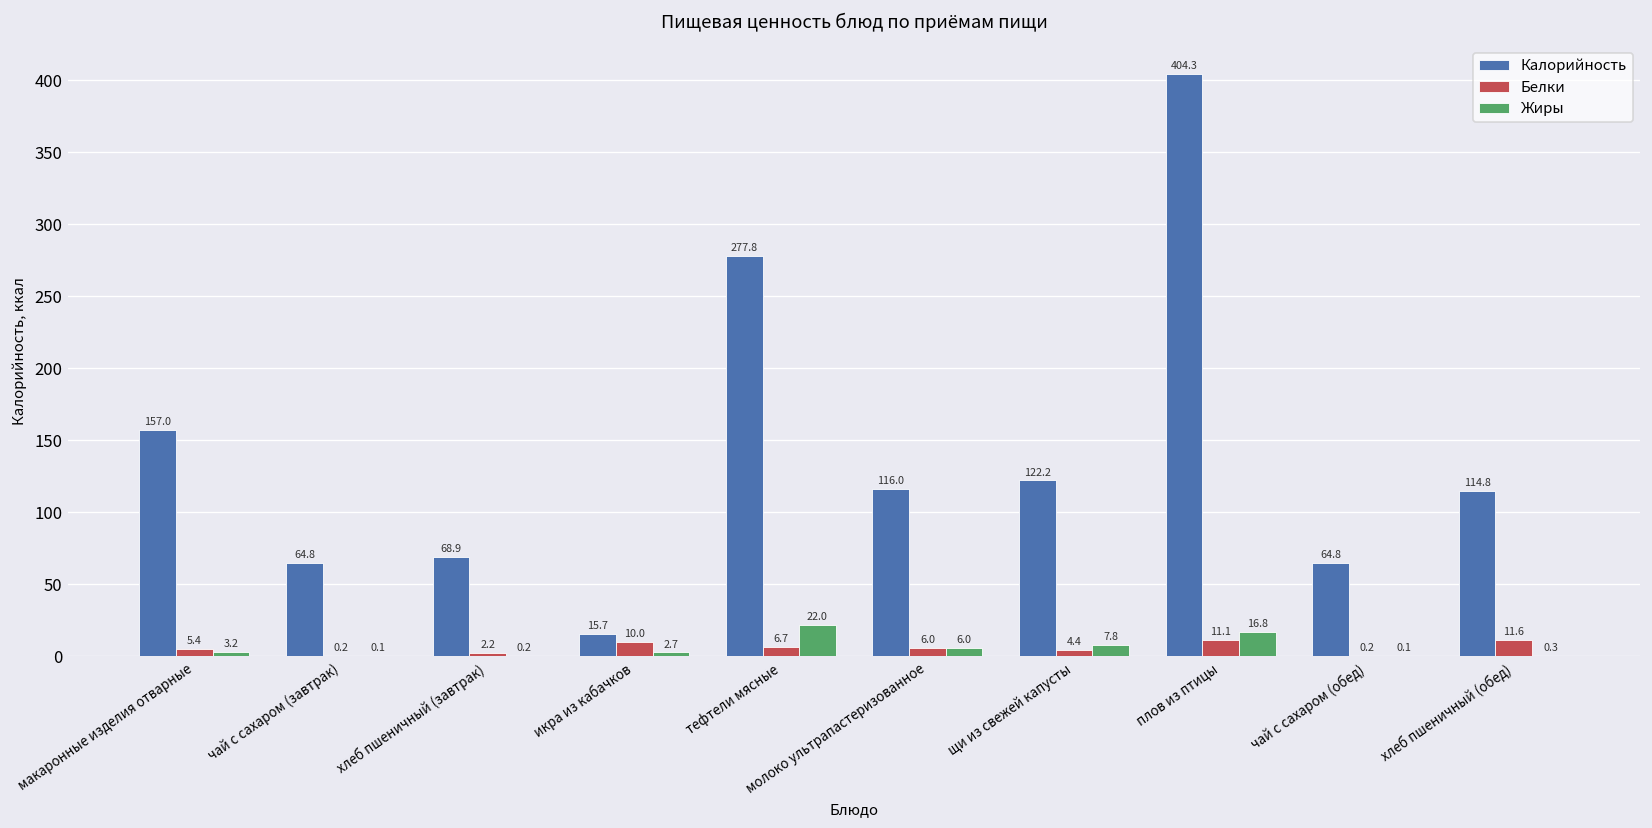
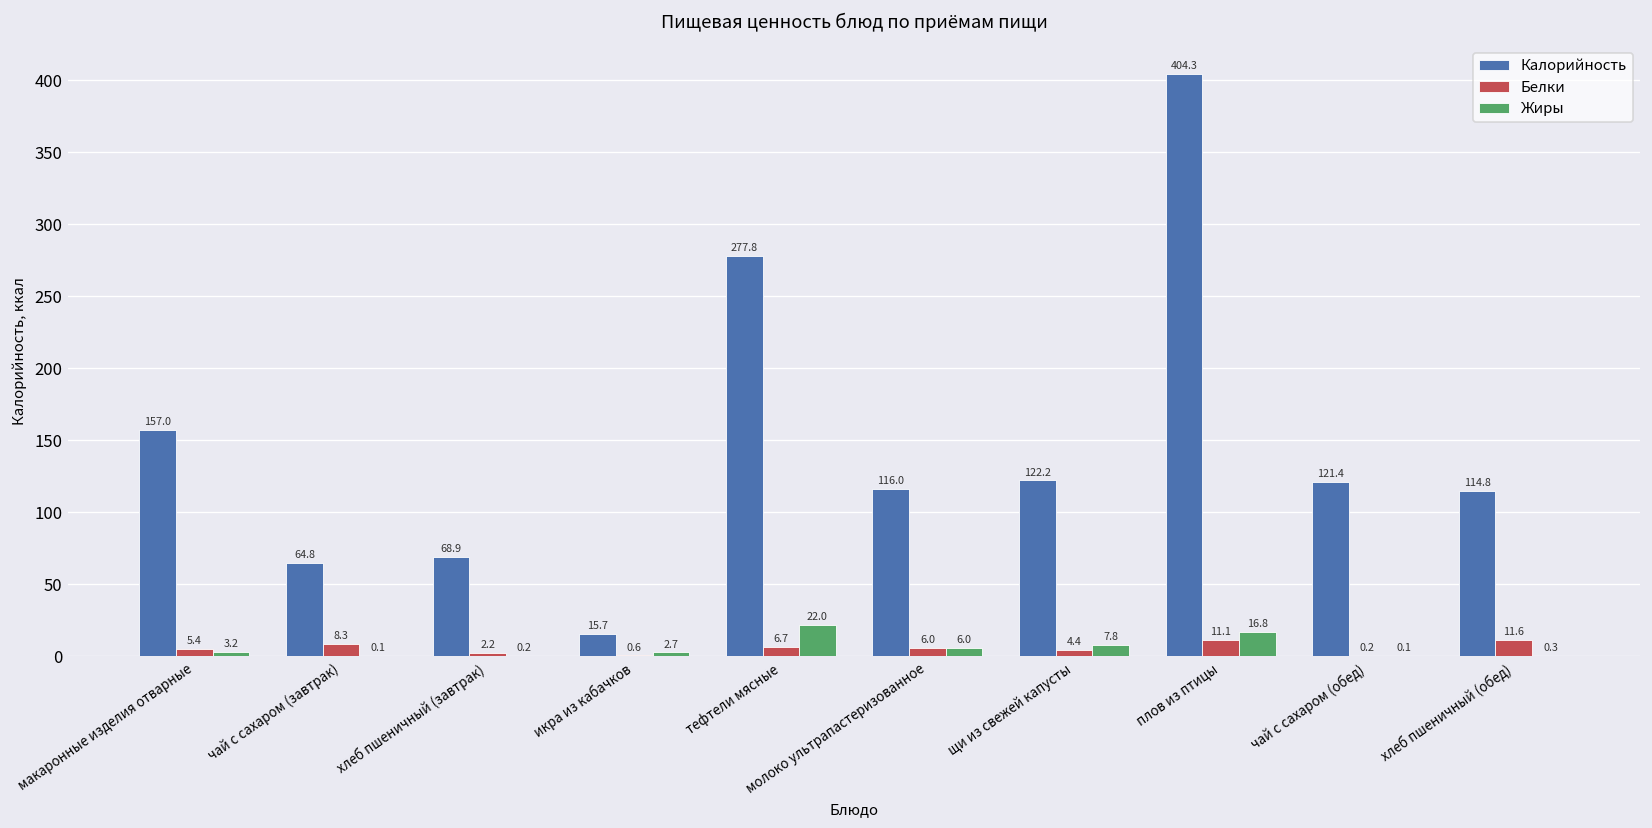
  {
    "Калорийность": {
      "макаронные изделия отварные": 157.0,
      "чай с сахаром (завтрак)": 64.8,
      "хлеб пшеничный (завтрак)": 68.9,
      "икра из кабачков": 15.7,
      "тефтели мясные": 277.8,
      "молоко ультрапастеризованное": 116.0,
      "щи из свежей капусты": 122.2,
      "плов из птицы": 404.3,
-     "чай с сахаром (обед)": 64.8,
+     "чай с сахаром (обед)": 121.4,
      "хлеб пшеничный (обед)": 114.8
    },
    "Белки": {
      "макаронные изделия отварные": 5.4,
-     "чай с сахаром (завтрак)": 0.2,
+     "чай с сахаром (завтрак)": 8.3,
      "хлеб пшеничный (завтрак)": 2.2,
-     "икра из кабачков": 10.0,
+     "икра из кабачков": 0.6,
      "тефтели мясные": 6.7,
      "молоко ультрапастеризованное": 6.0,
      "щи из свежей капусты": 4.4,
      "плов из птицы": 11.1,
      "чай с сахаром (обед)": 0.2,
      "хлеб пшеничный (обед)": 11.6
    },
    "Жиры": {
      "макаронные изделия отварные": 3.2,
      "чай с сахаром (завтрак)": 0.1,
      "хлеб пшеничный (завтрак)": 0.2,
      "икра из кабачков": 2.7,
      "тефтели мясные": 22.0,
      "молоко ультрапастеризованное": 6.0,
      "щи из свежей капусты": 7.8,
      "плов из птицы": 16.8,
      "чай с сахаром (обед)": 0.1,
      "хлеб пшеничный (обед)": 0.3
    }
  }
